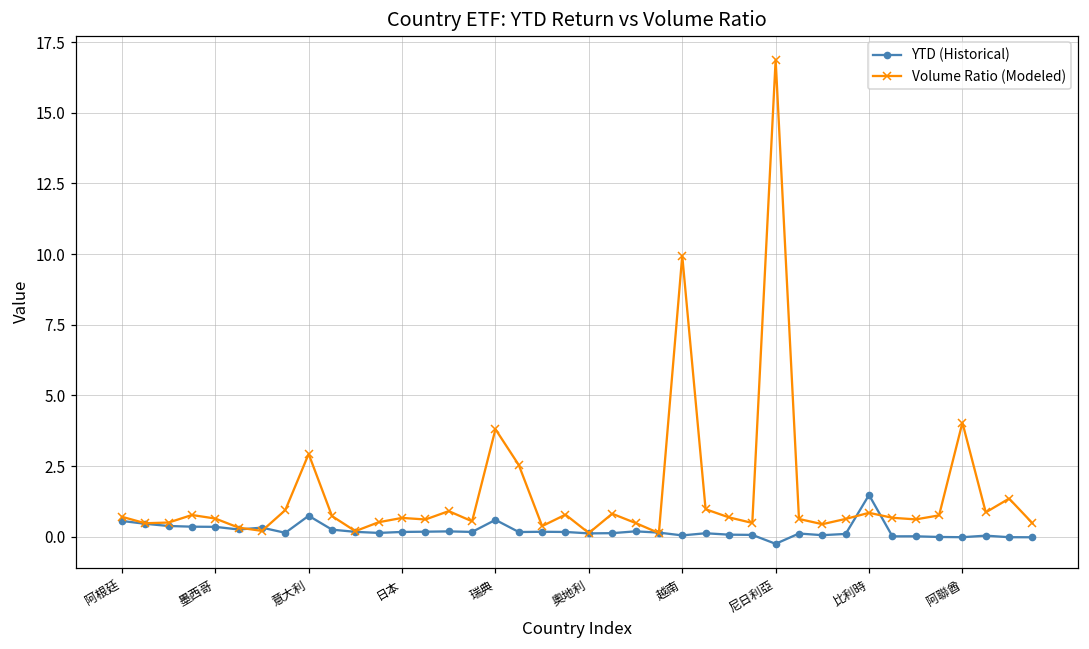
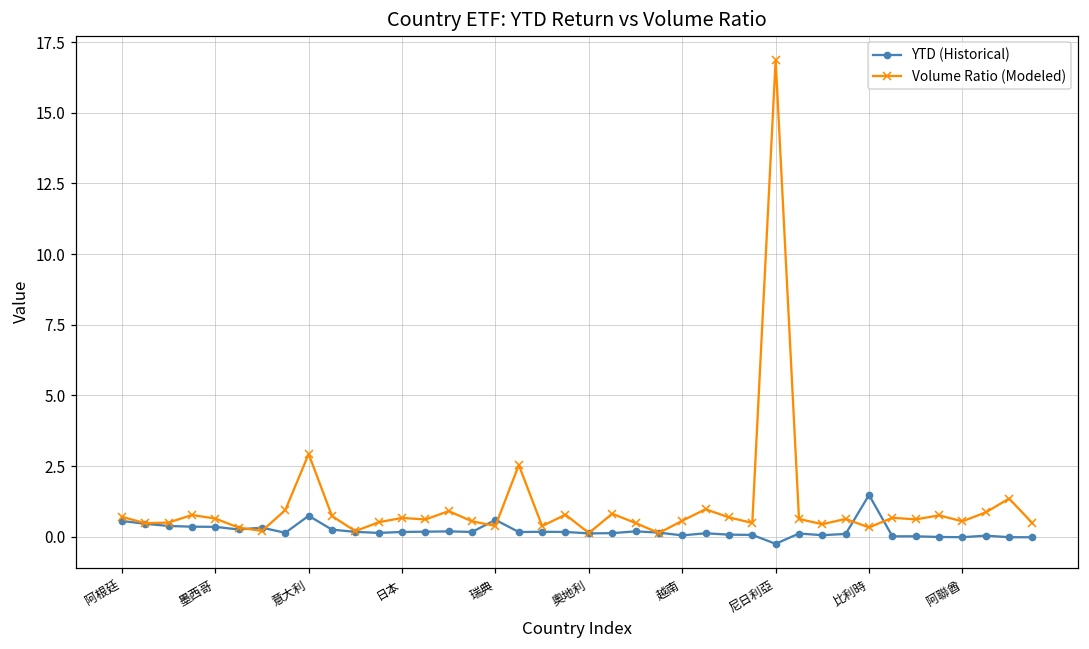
  {
    "YTD (Historical)": {
      "阿根廷": 0.6,
      "墨西哥": 0.4,
      "意大利": 0.7,
      "日本": 0.2,
      "瑞典": 0.6,
      "越南": 0.0,
      "尼日利亞": -0.3,
      "比利時": 1.5,
      "阿聯酋": 0.0
    },
    "Volume Ratio (Modeled)": {
      "阿根廷": 0.7,
      "墨西哥": 0.6,
      "意大利": 2.9,
      "日本": 0.7,
-     "瑞典": 3.8,
-     "越南": 9.9,
+     "瑞典": 0.4,
+     "越南": 0.6,
      "尼日利亞": 16.9,
-     "比利時": 0.8,
-     "阿聯酋": 4.0
+     "比利時": 0.3,
+     "阿聯酋": 0.5
    }
  }
